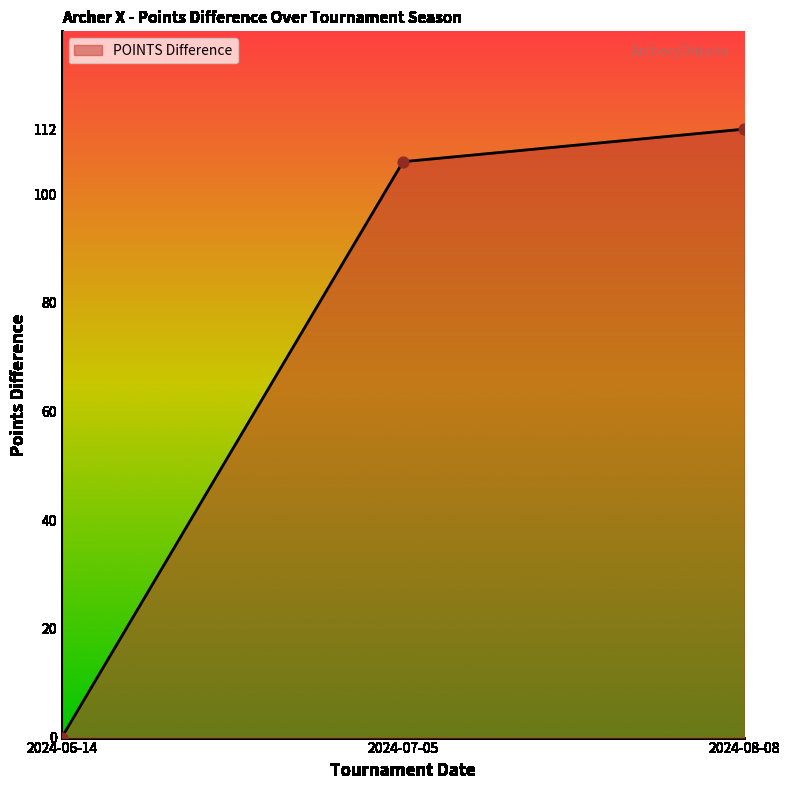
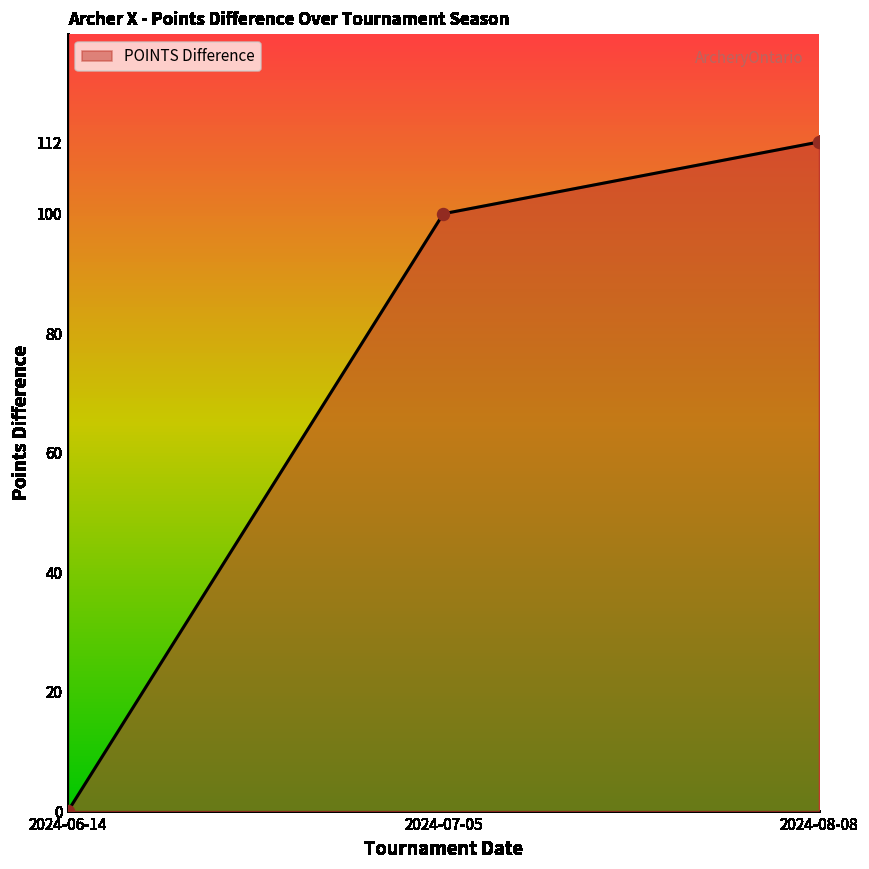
  {
    "2024-06-14": 0,
-   "2024-07-05": 106,
+   "2024-07-05": 100,
    "2024-08-08": 112
  }
